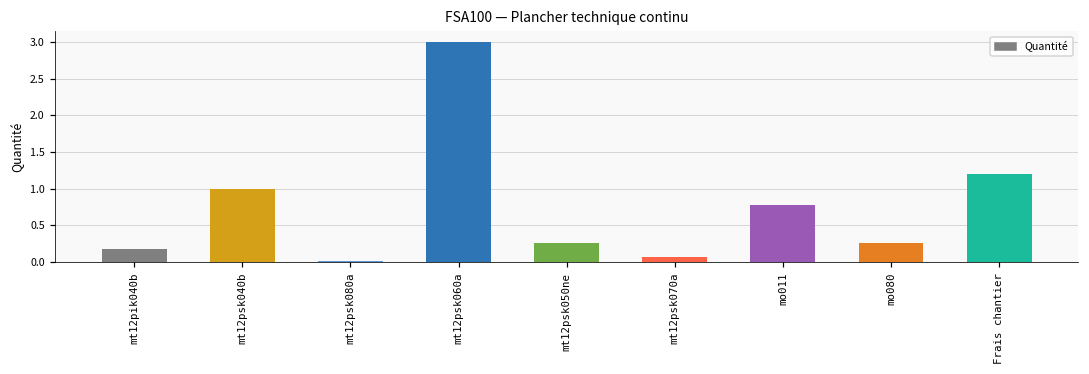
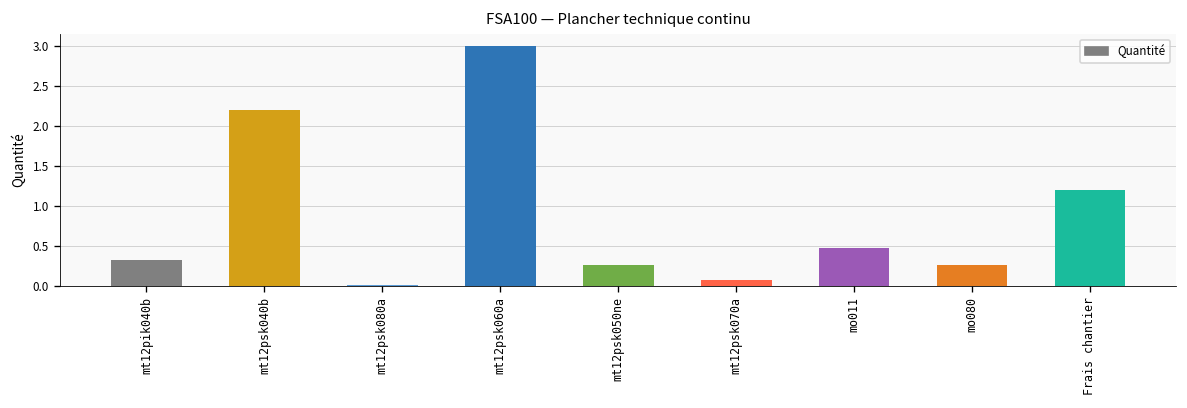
  {
-   "mt12pik040b": 0.2,
-   "mt12psk040b": 1.0,
+   "mt12pik040b": 0.3,
+   "mt12psk040b": 2.2,
    "mt12psk060a": 3.0,
    "mt12psk050ne": 0.3,
    "mt12psk070a": 0.1,
-   "mo011": 0.8,
+   "mo011": 0.5,
    "mo080": 0.3,
    "Frais chantier": 1.2
  }
